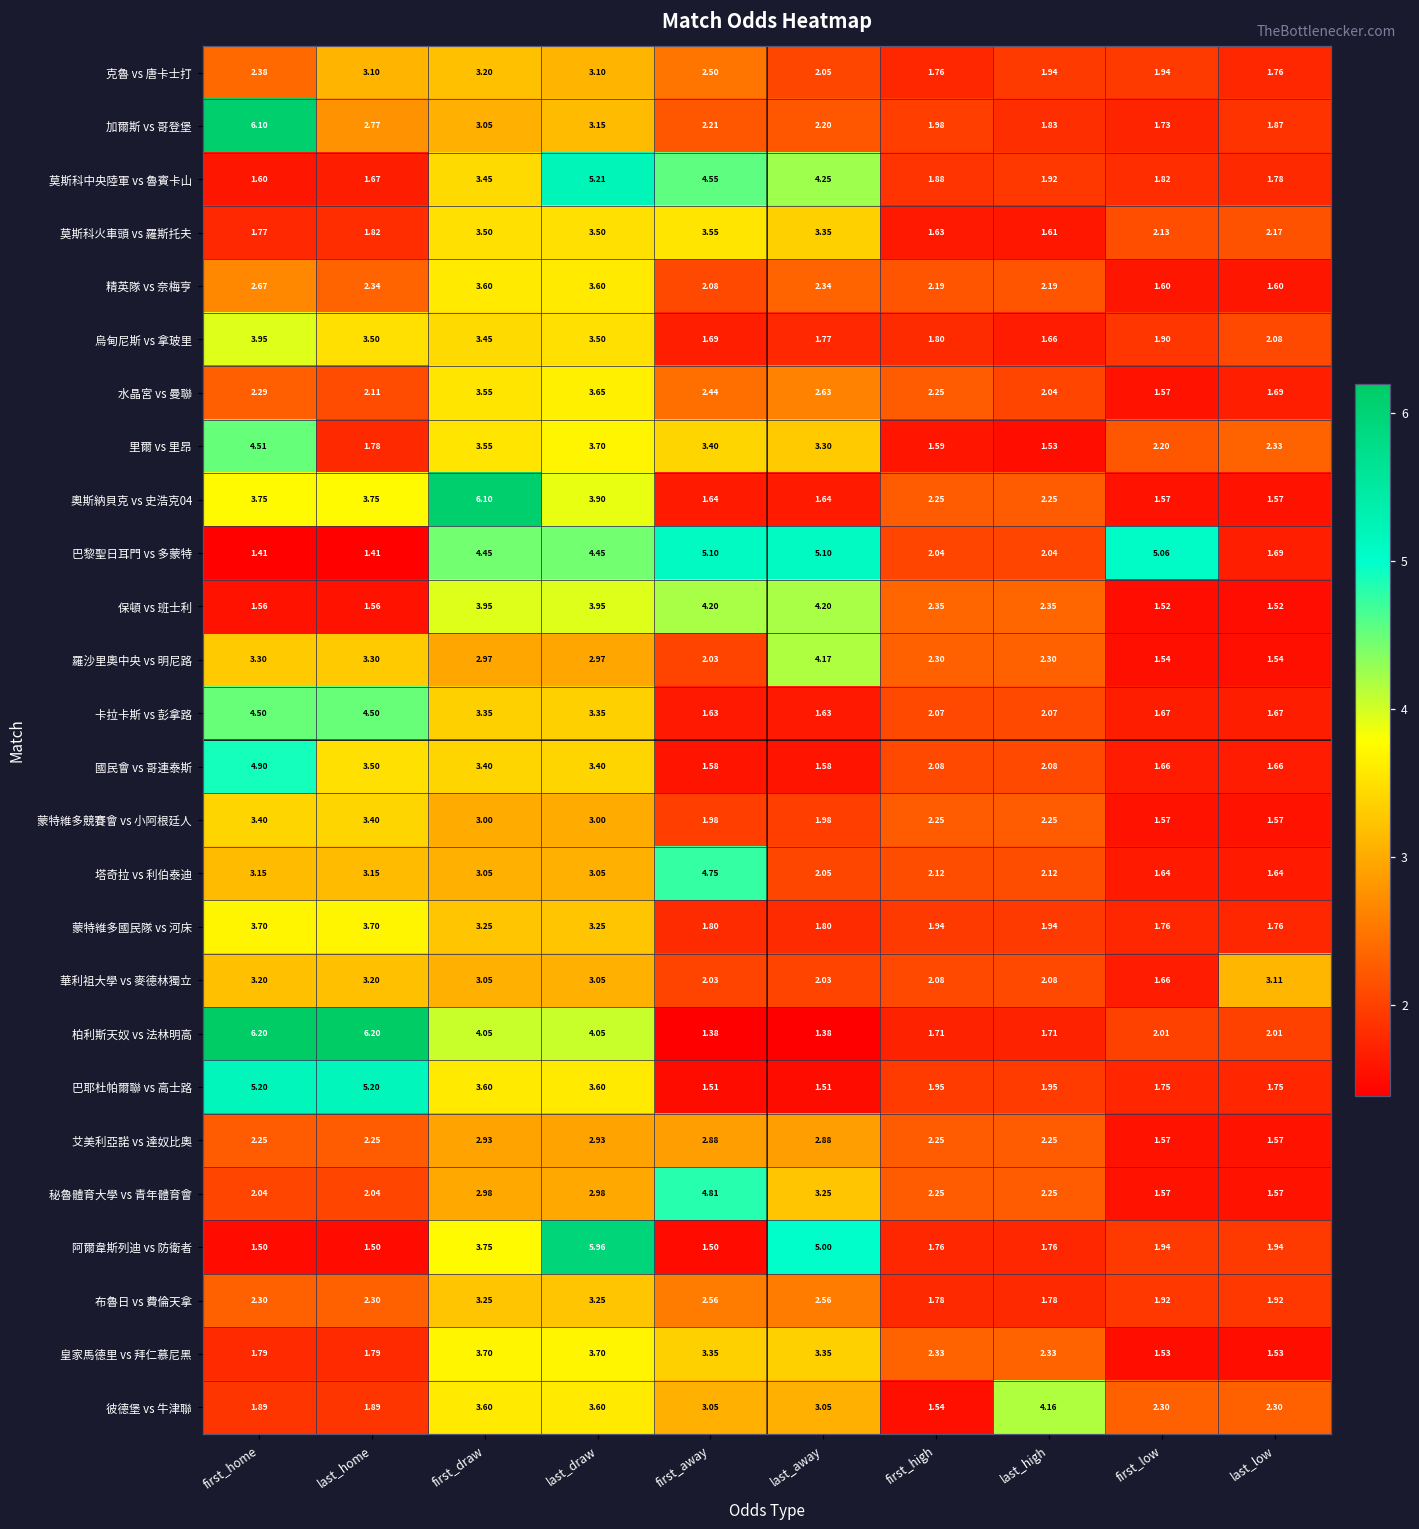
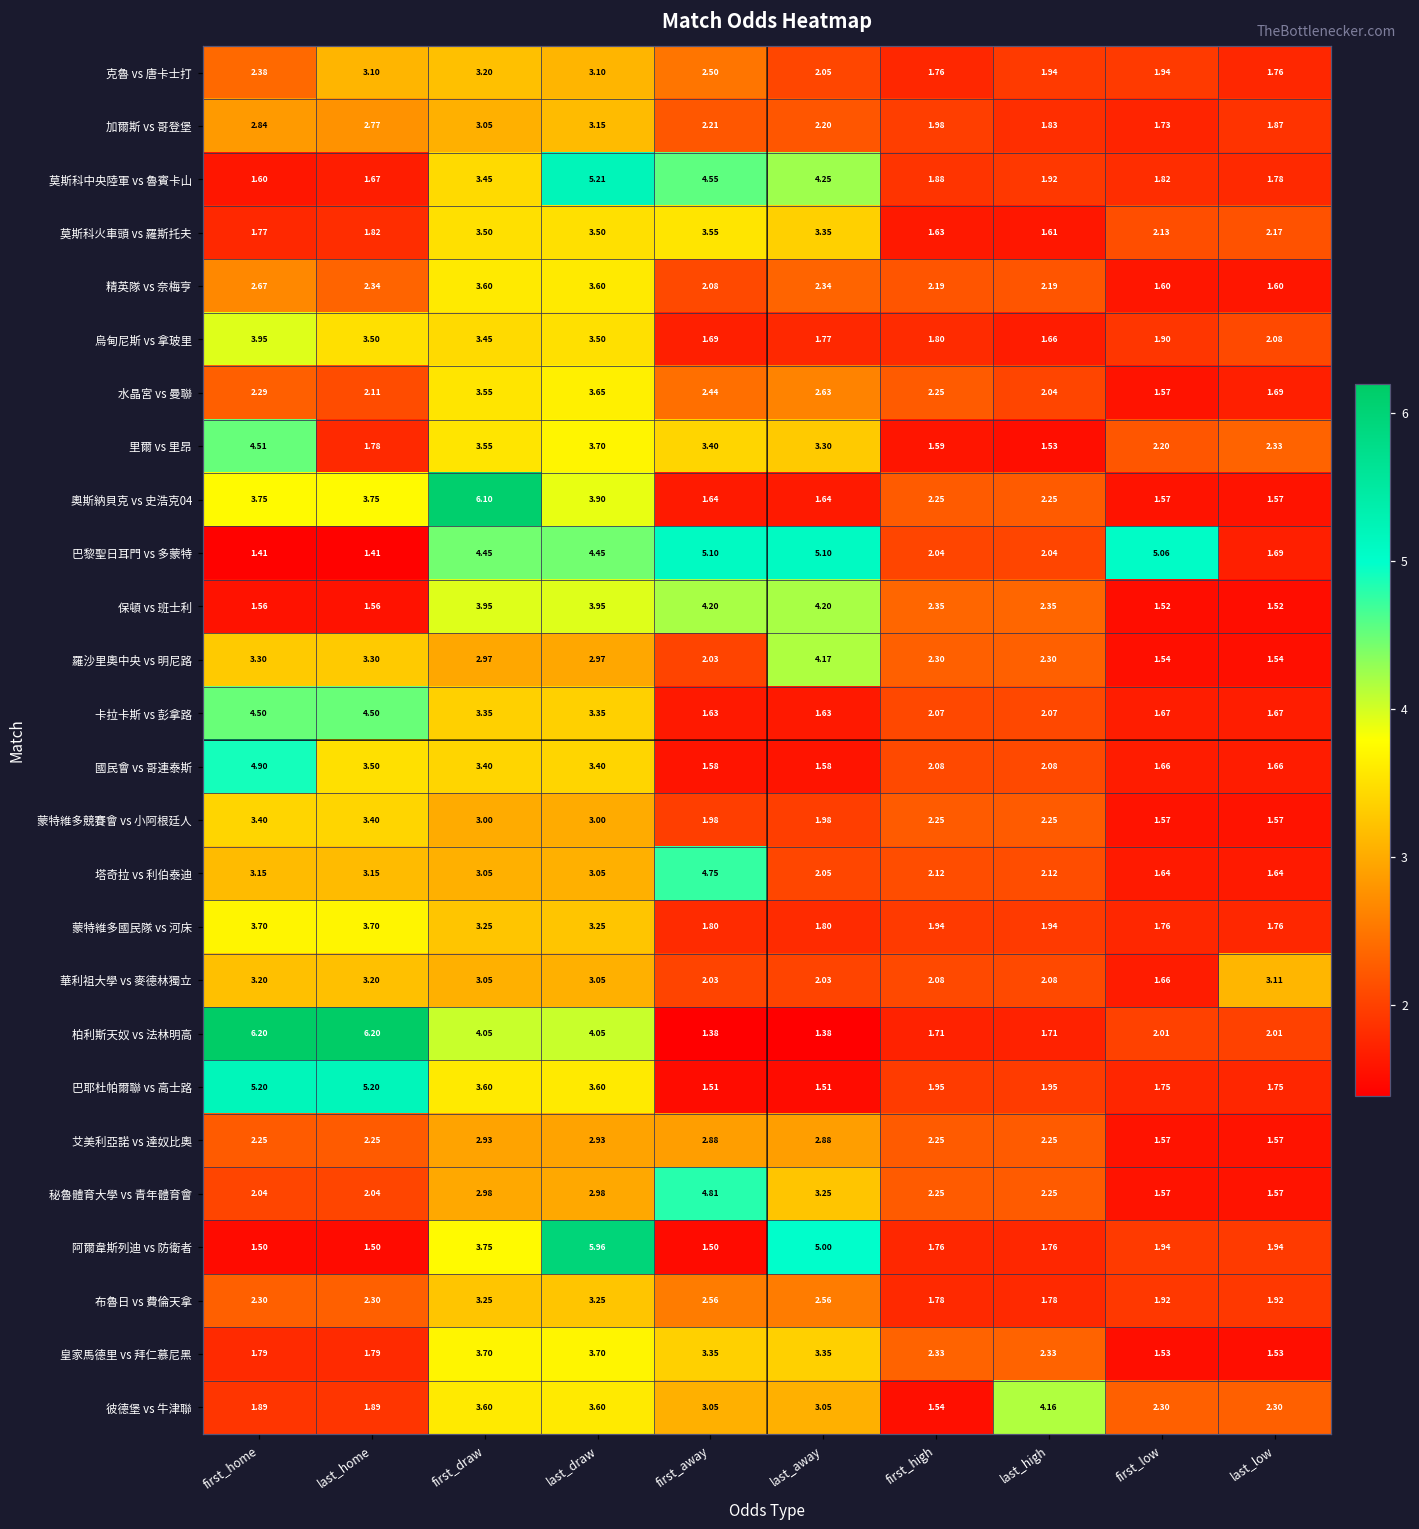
  {
    "加爾斯 vs 哥登堡": {
-     "first_home": 6.10,
+     "first_home": 2.84,
      "last_home": 2.77,
      "first_draw": 3.05,
      "last_draw": 3.15,
      "first_away": 2.21,
      "last_away": 2.20,
      "first_high": 1.98,
      "last_high": 1.83,
      "first_low": 1.73,
      "last_low": 1.87
    }
  }
